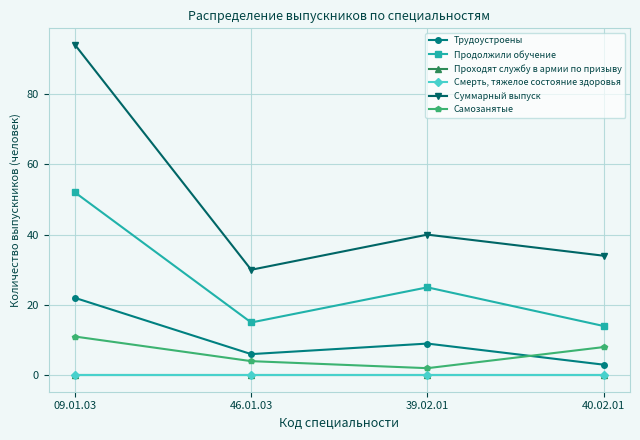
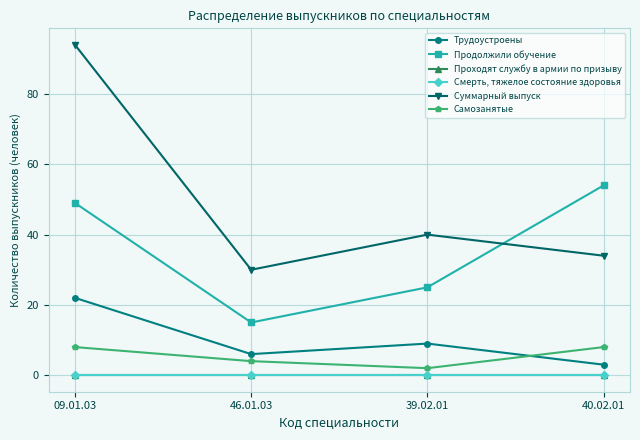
  {
    "Продолжили обучение": {
-     "09.01.03": 52,
+     "09.01.03": 49,
      "46.01.03": 15,
      "39.02.01": 25,
-     "40.02.01": 14
+     "40.02.01": 54
    },
    "Смерть, тяжелое состояние здоровья": {
      "09.01.03": 0,
      "46.01.03": 0,
      "39.02.01": 0,
      "40.02.01": 0
    },
    "Самозанятые": {
-     "09.01.03": 11,
+     "09.01.03": 8,
      "46.01.03": 4,
      "39.02.01": 2,
      "40.02.01": 8
    }
  }
